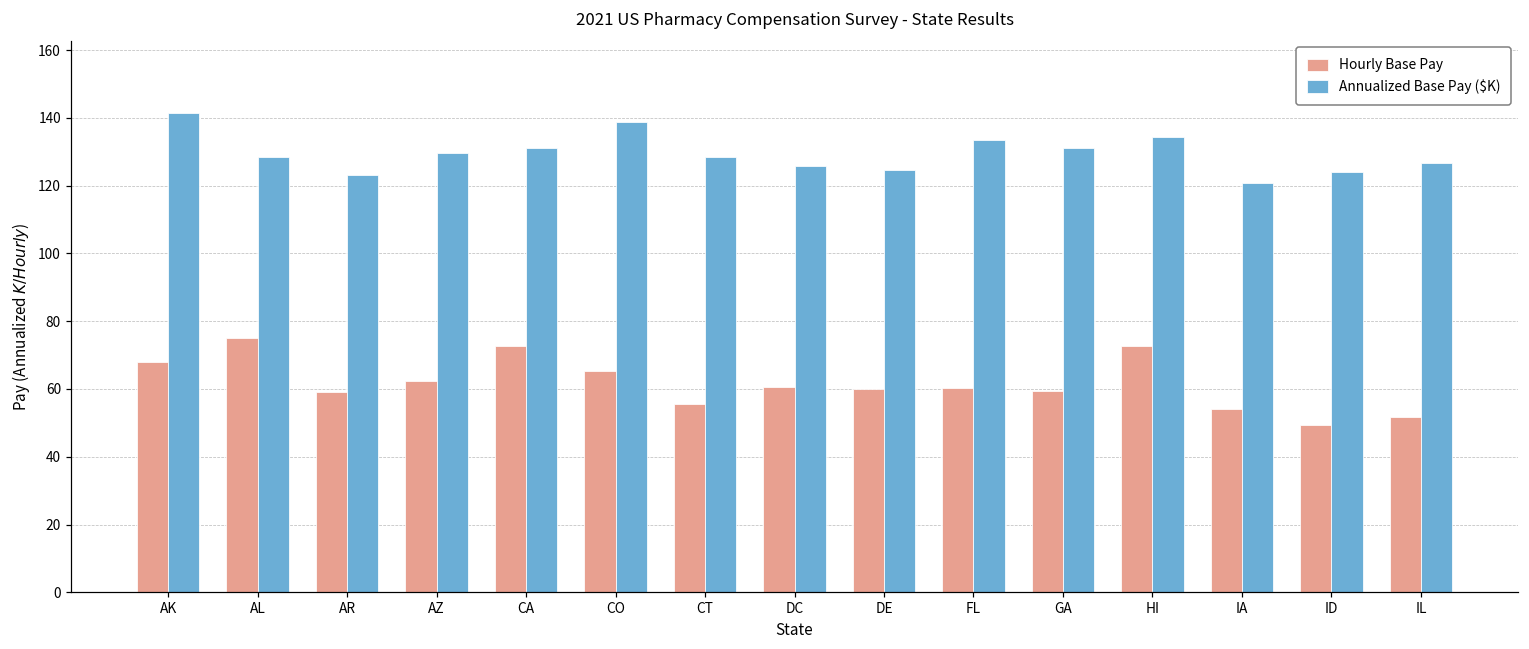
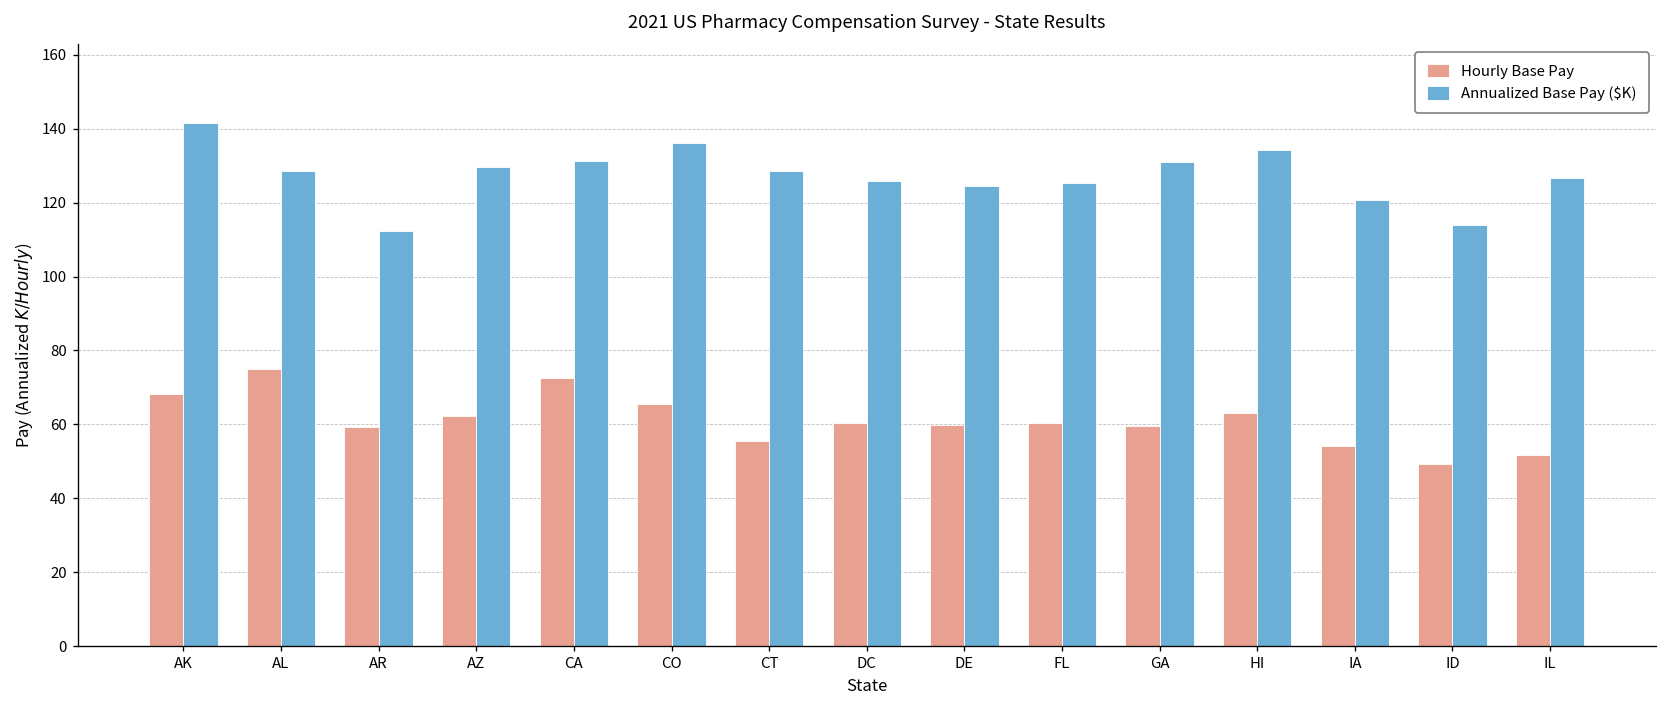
  {
    "Hourly Base Pay": {
      "AK": 68,
      "AL": 75,
      "AR": 59,
      "AZ": 62,
      "CA": 73,
      "CO": 65,
      "CT": 56,
      "DC": 60,
      "DE": 60,
      "FL": 60,
      "GA": 59,
-     "HI": 73,
+     "HI": 63,
      "IA": 54,
      "ID": 49,
      "IL": 52
    },
    "Annualized Base Pay ($K)": {
      "AK": 142,
      "AL": 129,
-     "AR": 123,
+     "AR": 112,
      "AZ": 130,
      "CA": 131,
-     "CO": 139,
+     "CO": 136,
      "CT": 129,
      "DC": 126,
      "DE": 125,
-     "FL": 133,
+     "FL": 125,
      "GA": 131,
      "HI": 134,
      "IA": 121,
-     "ID": 124,
+     "ID": 114,
      "IL": 127
    }
  }
